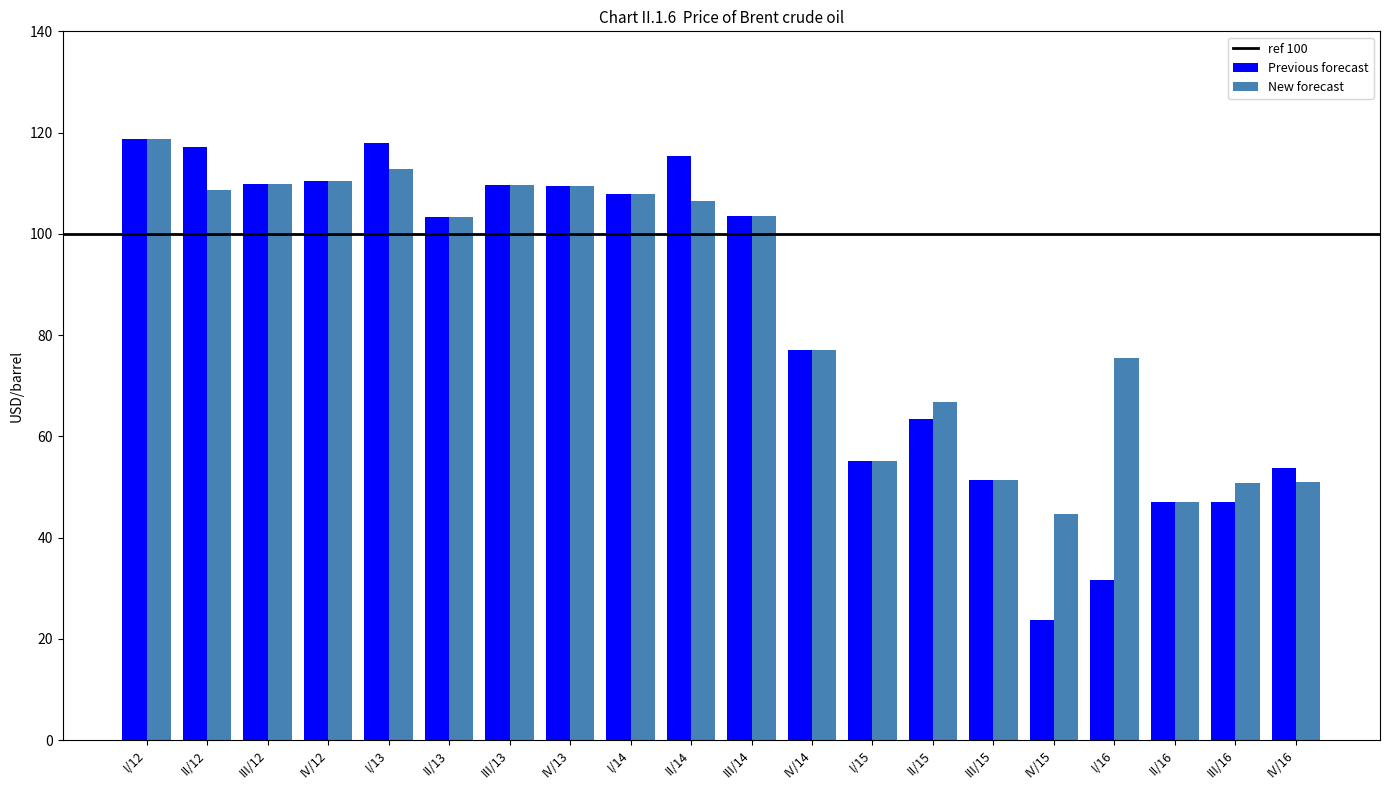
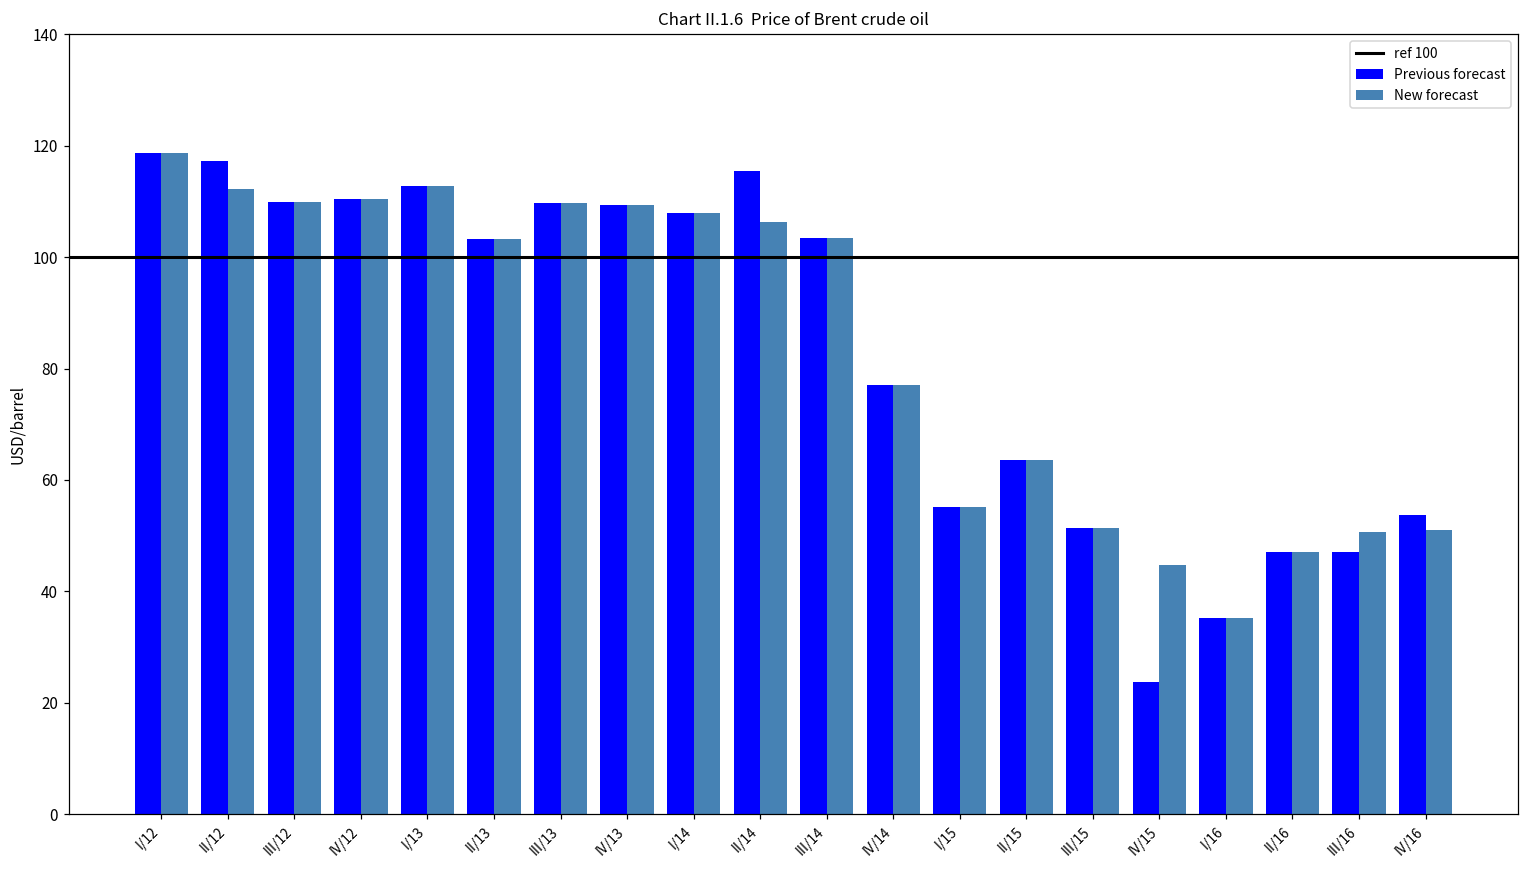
  {
    "Previous forecast": {
      "I/12": 119,
      "II/12": 117,
      "III/12": 110,
      "IV/12": 110,
-     "I/13": 118,
+     "I/13": 113,
      "II/13": 103,
      "III/13": 110,
      "IV/13": 109,
      "I/14": 108,
      "II/14": 115,
      "III/14": 103,
      "IV/14": 77,
      "I/15": 55,
      "II/15": 64,
      "III/15": 51,
      "IV/15": 24,
-     "I/16": 32,
+     "I/16": 35,
      "II/16": 47,
      "III/16": 47,
      "IV/16": 54
    },
    "New forecast": {
      "I/12": 119,
-     "II/12": 109,
+     "II/12": 112,
      "III/12": 110,
      "IV/12": 110,
      "I/13": 113,
      "II/13": 103,
      "III/13": 110,
      "IV/13": 109,
      "I/14": 108,
      "II/14": 106,
      "III/14": 103,
      "IV/14": 77,
      "I/15": 55,
-     "II/15": 67,
+     "II/15": 64,
      "III/15": 51,
      "IV/15": 45,
-     "I/16": 76,
+     "I/16": 35,
      "II/16": 47,
      "III/16": 51,
      "IV/16": 51
    }
  }
